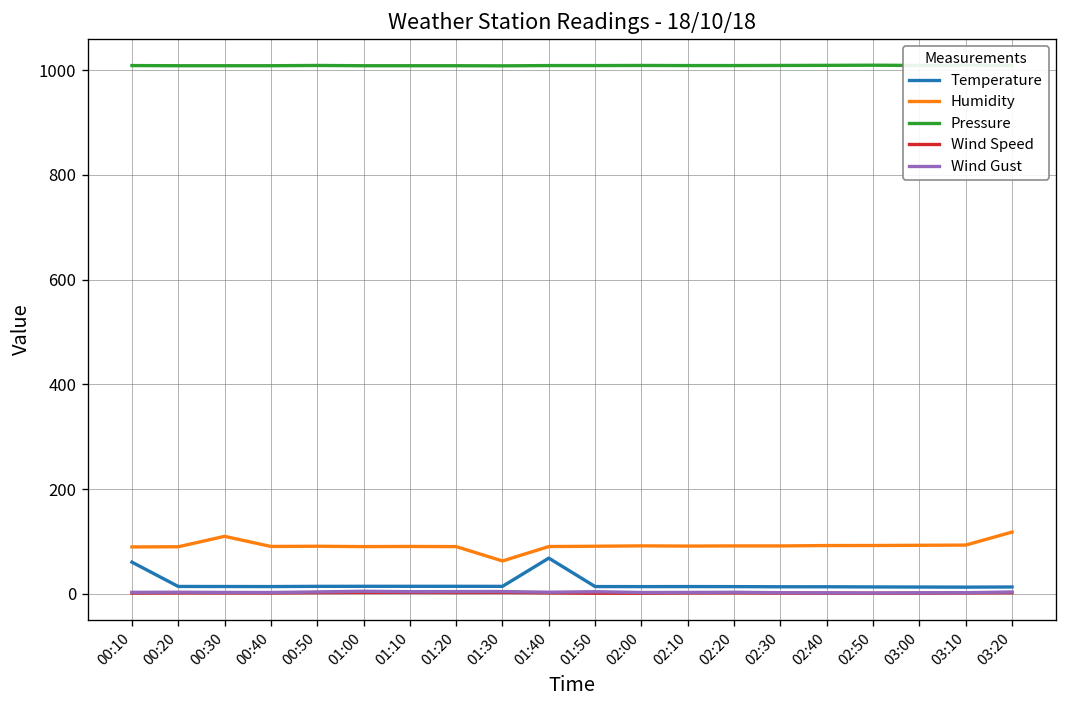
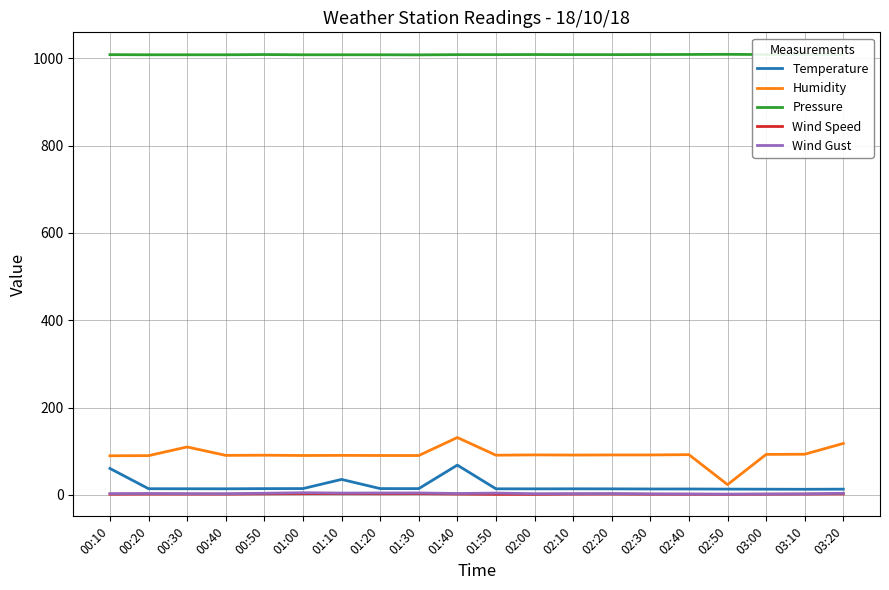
  {
    "Temperature": {
      "00:10": 60,
      "00:20": 10,
      "00:30": 10,
      "00:40": 10,
      "00:50": 10,
      "01:00": 10,
-     "01:10": 10,
+     "01:10": 40,
      "01:20": 10,
      "01:30": 10,
      "01:40": 70,
      "01:50": 10,
      "02:00": 10,
      "02:10": 10,
      "02:20": 10,
      "02:30": 10,
      "02:40": 10,
      "02:50": 10,
      "03:00": 10,
      "03:10": 10,
      "03:20": 10
    },
    "Humidity": {
      "00:10": 90,
      "00:20": 90,
      "00:30": 110,
      "00:40": 90,
      "00:50": 90,
      "01:00": 90,
      "01:10": 90,
      "01:20": 90,
-     "01:30": 60,
-     "01:40": 90,
+     "01:30": 90,
+     "01:40": 130,
      "01:50": 90,
      "02:00": 90,
      "02:10": 90,
      "02:20": 90,
      "02:30": 90,
      "02:40": 90,
-     "02:50": 90,
+     "02:50": 20,
      "03:00": 90,
      "03:10": 90,
      "03:20": 120
    },
    "Pressure": {
      "00:10": 1010,
      "00:20": 1010,
      "00:30": 1010,
      "00:40": 1010,
      "00:50": 1010,
      "01:00": 1010,
      "01:10": 1010,
      "01:20": 1010,
      "01:30": 1010,
      "01:40": 1010,
      "01:50": 1010,
      "02:00": 1010,
      "02:10": 1010,
      "02:20": 1010,
      "02:30": 1010,
      "02:40": 1010,
      "02:50": 1010
    }
  }
